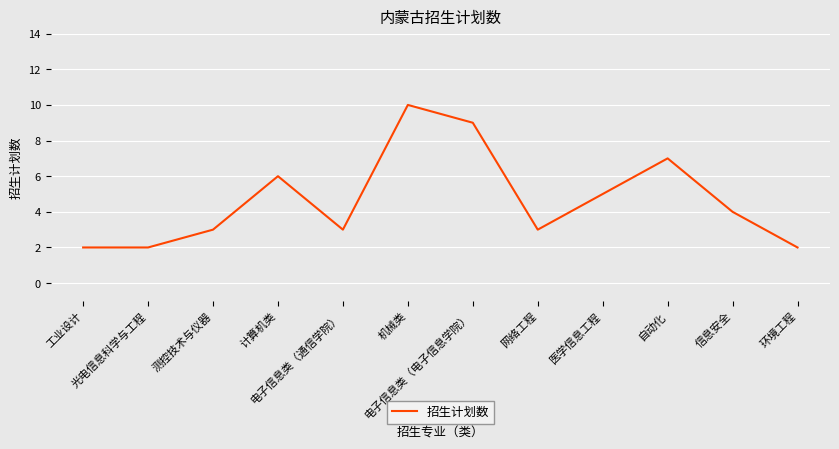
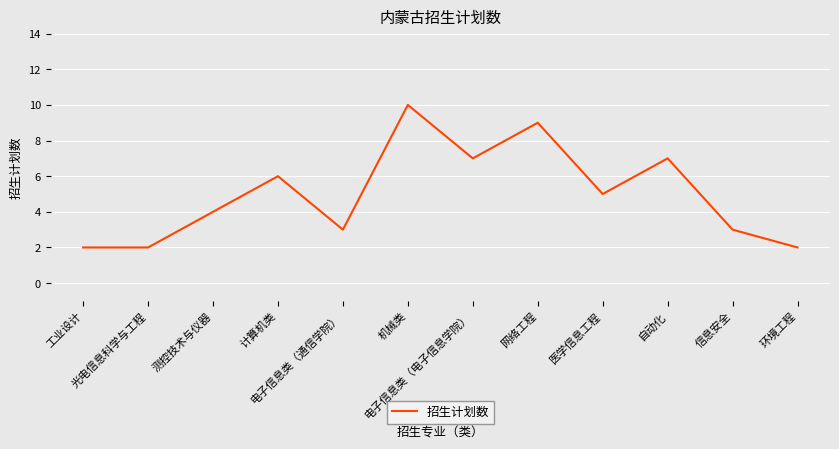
  {
    "工业设计": 2,
    "光电信息科学与工程": 2,
-   "测控技术与仪器": 3,
+   "测控技术与仪器": 4,
    "计算机类": 6,
    "电子信息类（通信学院）": 3,
    "机械类": 10,
-   "电子信息类（电子信息学院）": 9,
-   "网络工程": 3,
+   "电子信息类（电子信息学院）": 7,
+   "网络工程": 9,
    "医学信息工程": 5,
    "自动化": 7,
-   "信息安全": 4,
+   "信息安全": 3,
    "环境工程": 2
  }
